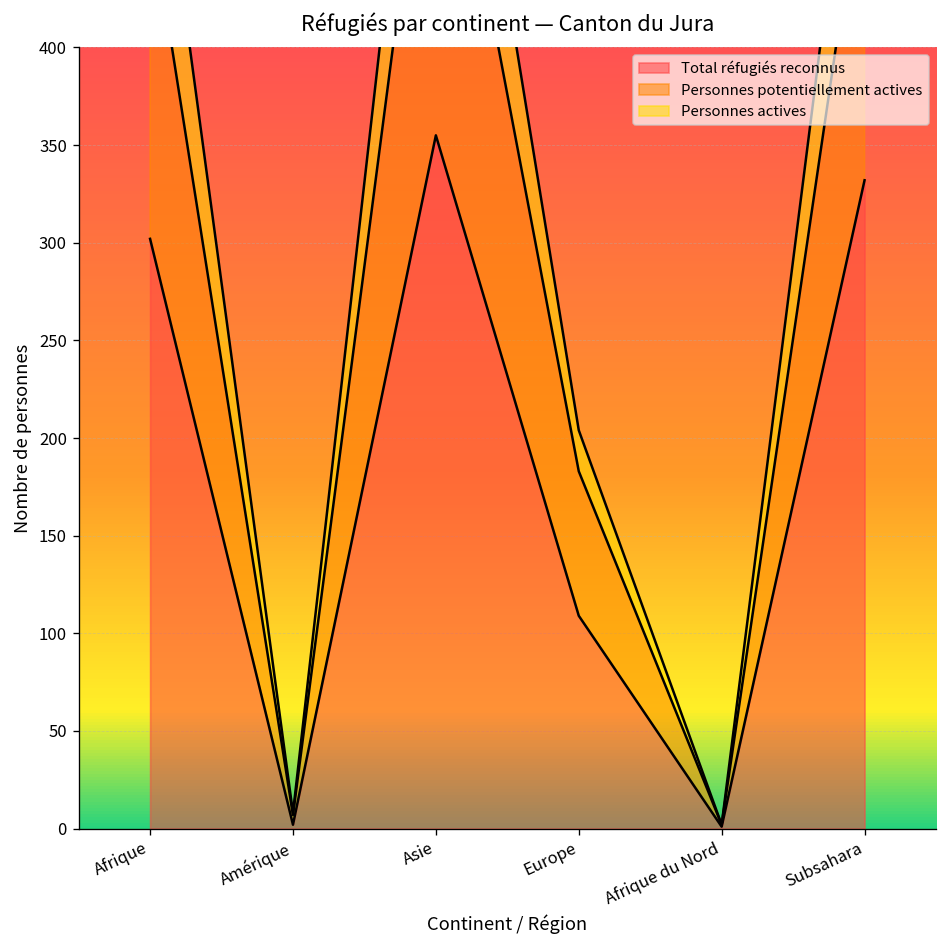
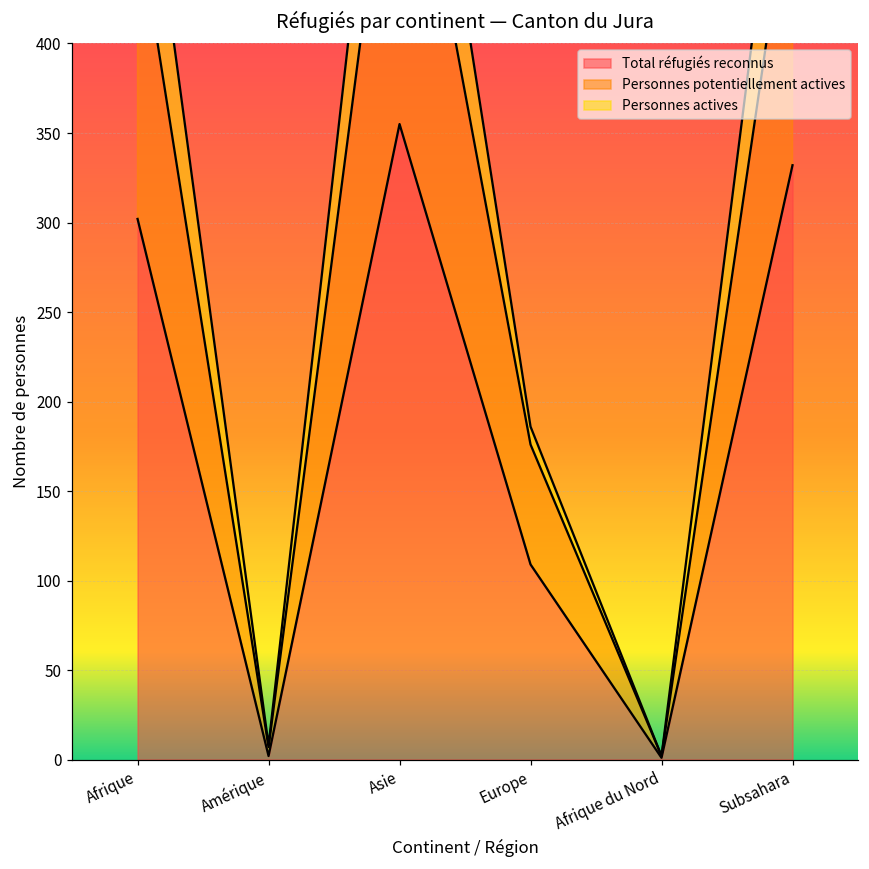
  {
    "Total réfugiés reconnus": {
      "Afrique": 302,
      "Amérique": 2,
      "Asie": 355,
      "Europe": 109,
      "Subsahara": 332
    },
    "Personnes potentiellement actives": {
-     "Europe": 74
+     "Europe": 67
    },
    "Personnes actives": {
-     "Europe": 21
+     "Europe": 10
    }
  }
